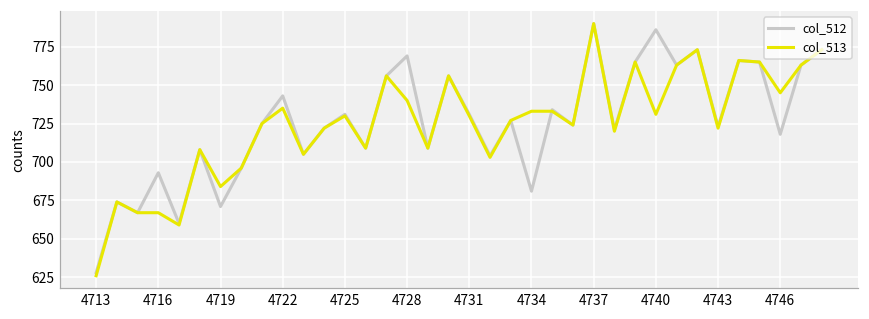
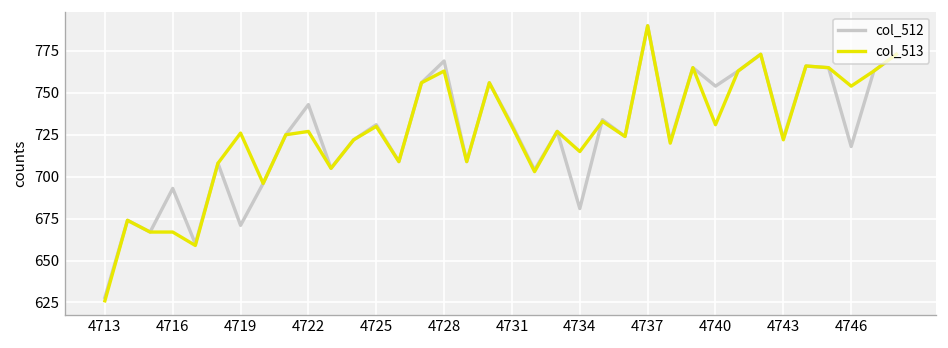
  {
    "col_512": {
      "4713": 628,
      "4716": 693,
      "4719": 671,
      "4722": 743,
      "4728": 769,
      "4734": 681,
-     "4740": 786,
+     "4740": 754,
      "4746": 718
    },
    "col_513": {
      "4713": 626,
      "4716": 667,
-     "4719": 684,
-     "4722": 735,
-     "4728": 740,
-     "4734": 733,
+     "4719": 726,
+     "4722": 727,
+     "4728": 763,
+     "4734": 715,
      "4740": 731,
-     "4746": 745
+     "4746": 754
    }
  }
